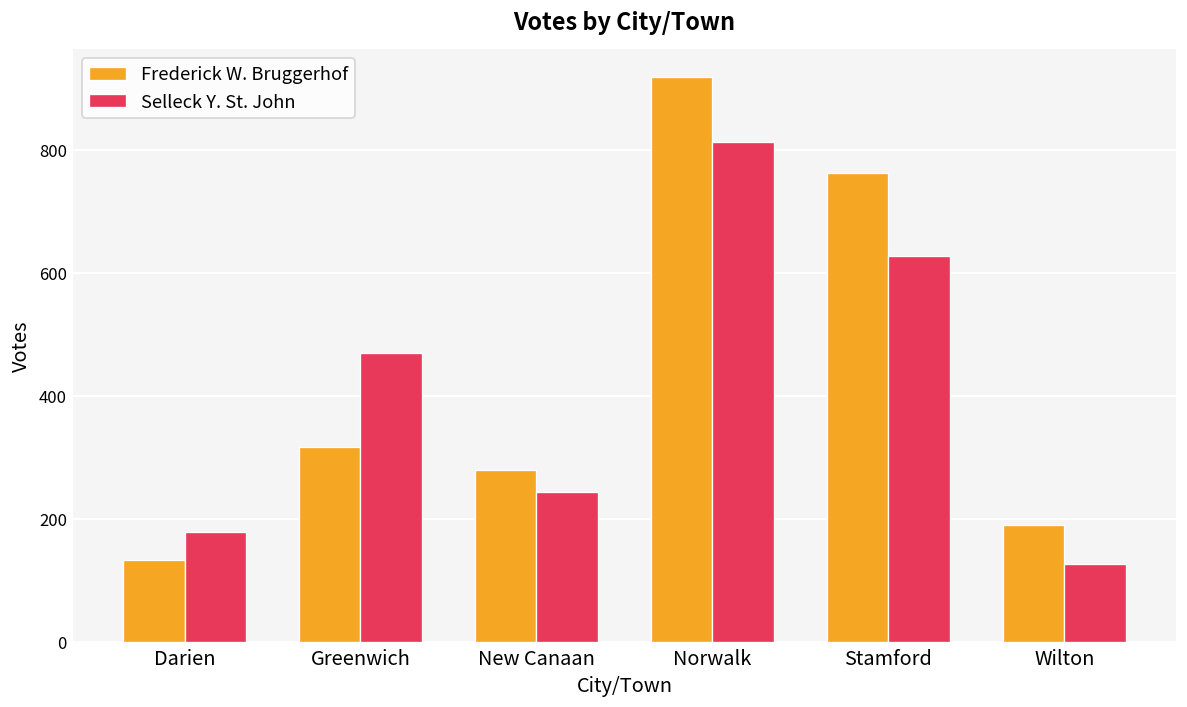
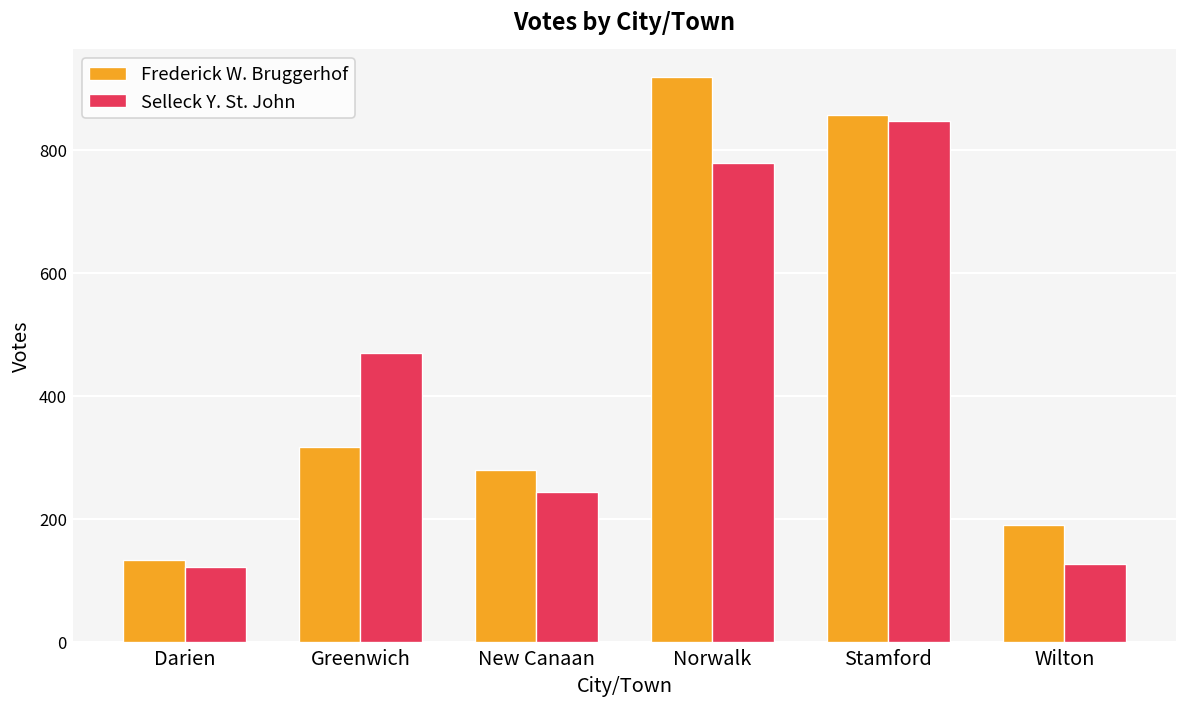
  {
    "Frederick W. Bruggerhof": {
      "Darien": 130,
      "Greenwich": 320,
      "New Canaan": 280,
      "Norwalk": 920,
-     "Stamford": 760,
+     "Stamford": 860,
      "Wilton": 190
    },
    "Selleck Y. St. John": {
-     "Darien": 180,
+     "Darien": 120,
      "Greenwich": 470,
      "New Canaan": 240,
-     "Norwalk": 810,
-     "Stamford": 630,
+     "Norwalk": 780,
+     "Stamford": 850,
      "Wilton": 130
    }
  }
